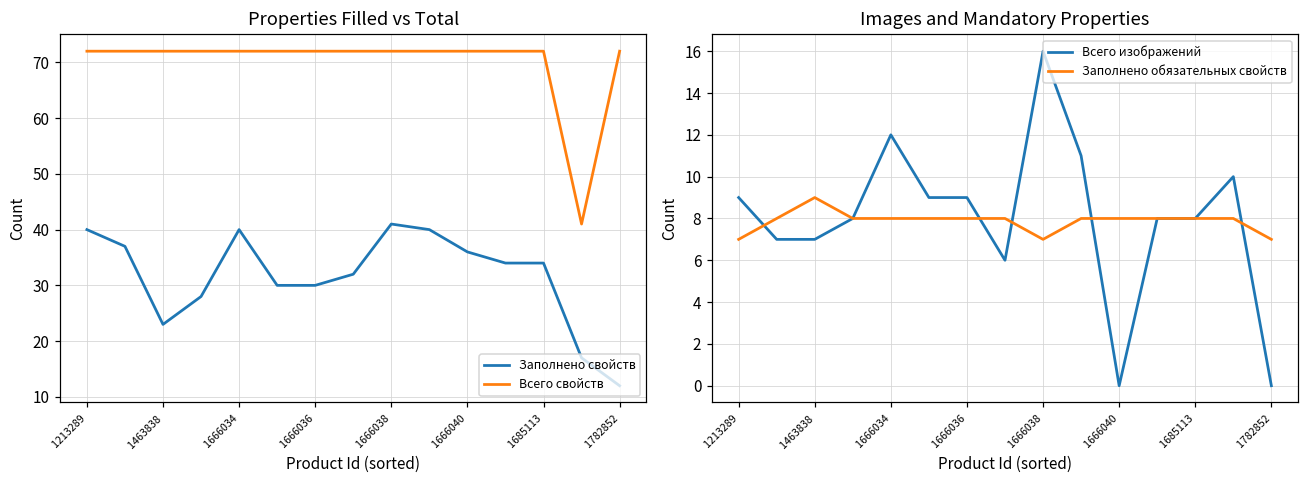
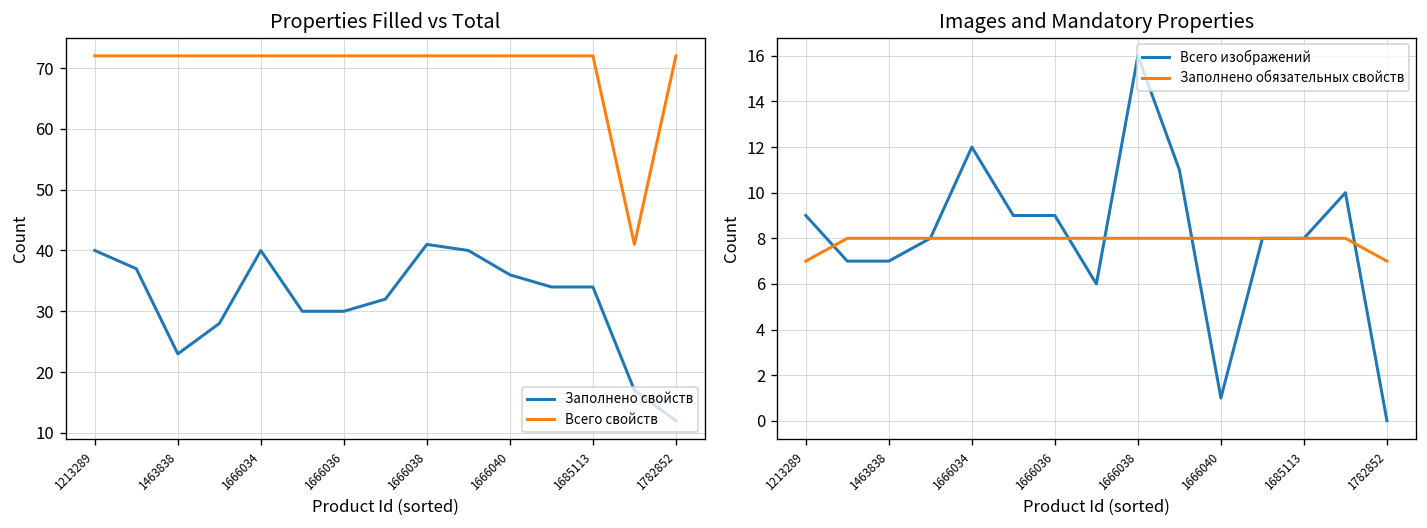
  {
    "Properties Filled vs Total": {
      "Заполнено свойств": {
        "1213289": 40,
        "1463838": 23,
        "1666034": 40,
        "1666036": 30,
        "1666038": 41,
        "1666040": 36,
        "1685113": 34
      },
      "Всего свойств": {
        "1213289": 72,
        "1463838": 72,
        "1666034": 72,
        "1666036": 72,
        "1666038": 72,
        "1666040": 72,
        "1685113": 72,
        "1782852": 72
      }
    },
    "Images and Mandatory Properties": {
      "Всего изображений": {
        "1213289": 9,
        "1463838": 7,
        "1666034": 12,
        "1666036": 9,
        "1666038": 16,
-       "1666040": 0,
+       "1666040": 1,
        "1782852": 0
      },
      "Заполнено обязательных свойств": {
        "1213289": 7,
-       "1463838": 9,
+       "1463838": 8,
        "1666034": 8,
        "1666036": 8,
-       "1666038": 7,
+       "1666038": 8,
        "1666040": 8,
        "1782852": 7
      }
    }
  }
